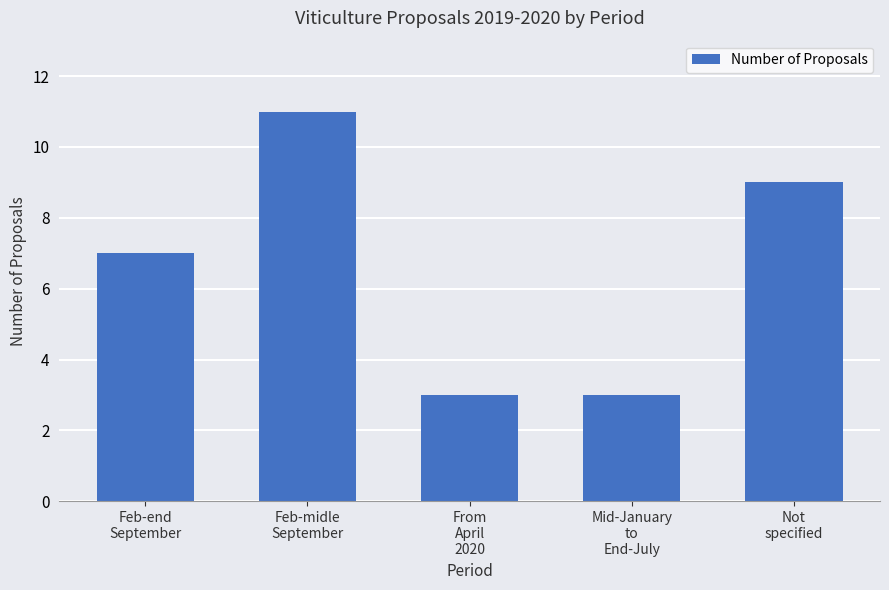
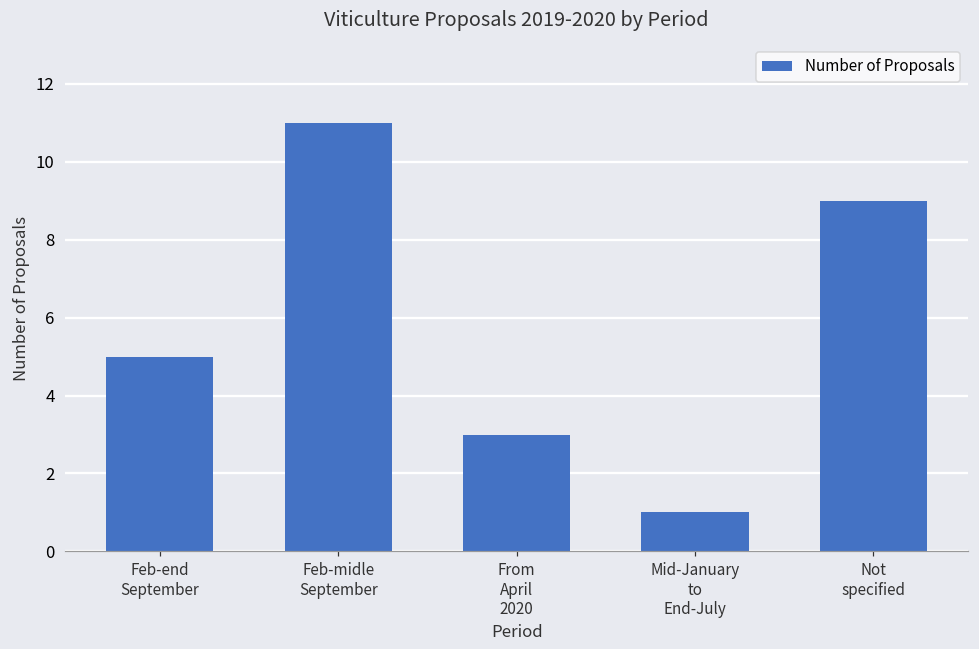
  {
-   "Feb-end September": 7,
+   "Feb-end September": 5,
    "Feb-midle September": 11,
    "From April 2020": 3,
-   "Mid-January to End-July": 3,
+   "Mid-January to End-July": 1,
    "Not specified": 9
  }
